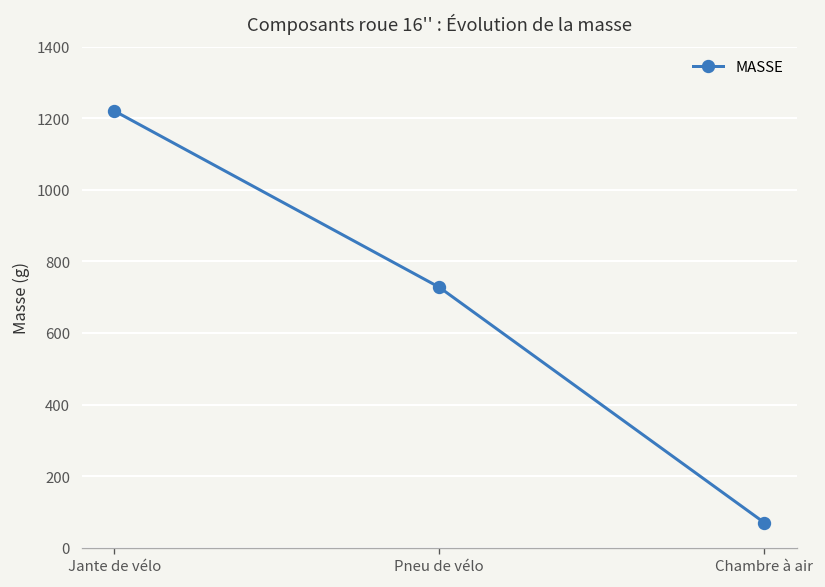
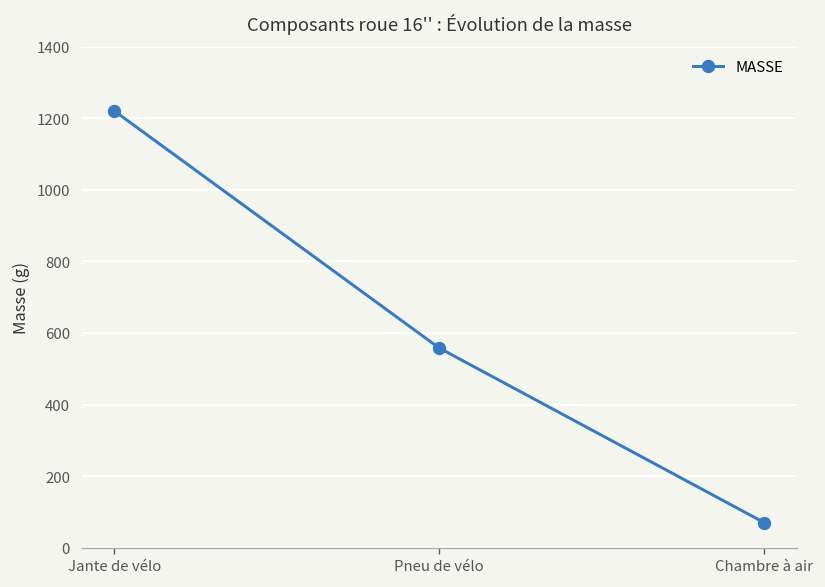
  {
    "Jante de vélo": 1220,
-   "Pneu de vélo": 730,
+   "Pneu de vélo": 560,
    "Chambre à air": 70
  }
